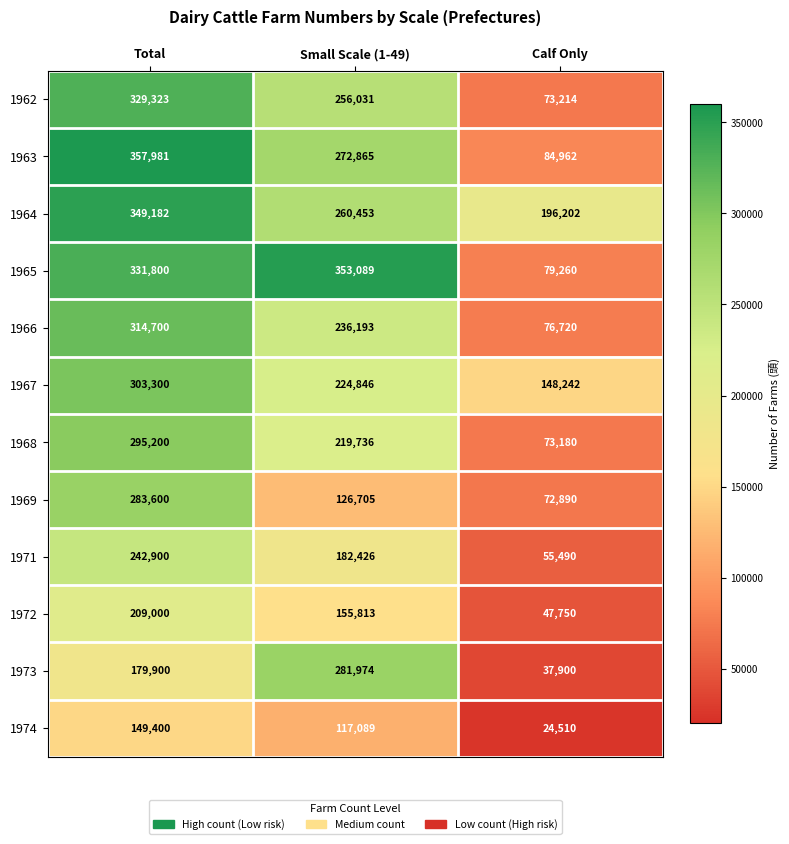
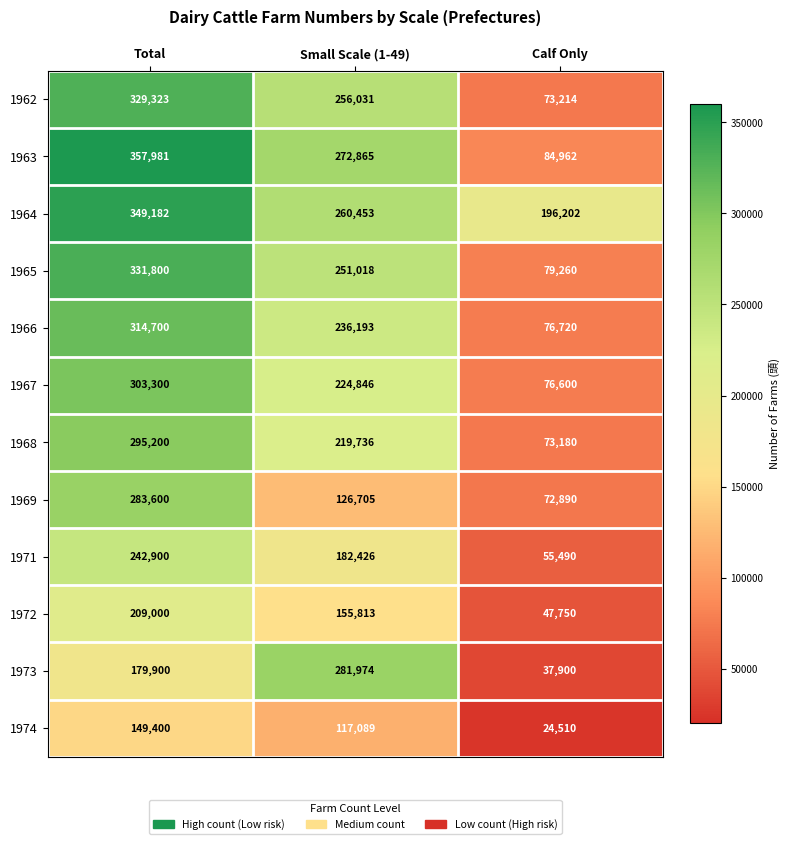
  {
    "1962": {
      "Total": "329,323",
      "Small Scale (1-49)": "256,031",
      "Calf Only": "73,214"
    },
    "1963": {
      "Total": "357,981",
      "Small Scale (1-49)": "272,865",
      "Calf Only": "84,962"
    },
    "1964": {
      "Total": "349,182",
      "Small Scale (1-49)": "260,453",
      "Calf Only": "196,202"
    },
    "1965": {
      "Total": "331,800",
-     "Small Scale (1-49)": "353,089",
+     "Small Scale (1-49)": "251,018",
      "Calf Only": "79,260"
    },
    "1966": {
      "Total": "314,700",
      "Small Scale (1-49)": "236,193",
      "Calf Only": "76,720"
    },
    "1967": {
      "Total": "303,300",
      "Small Scale (1-49)": "224,846",
-     "Calf Only": "148,242"
+     "Calf Only": "76,600"
    },
    "1968": {
      "Total": "295,200",
      "Small Scale (1-49)": "219,736",
      "Calf Only": "73,180"
    },
    "1969": {
      "Total": "283,600",
      "Small Scale (1-49)": "126,705",
      "Calf Only": "72,890"
    },
    "1971": {
      "Total": "242,900",
      "Small Scale (1-49)": "182,426",
      "Calf Only": "55,490"
    },
    "1972": {
      "Total": "209,000",
      "Small Scale (1-49)": "155,813",
      "Calf Only": "47,750"
    },
    "1973": {
      "Total": "179,900",
      "Small Scale (1-49)": "281,974",
      "Calf Only": "37,900"
    },
    "1974": {
      "Total": "149,400",
      "Small Scale (1-49)": "117,089",
      "Calf Only": "24,510"
    }
  }
